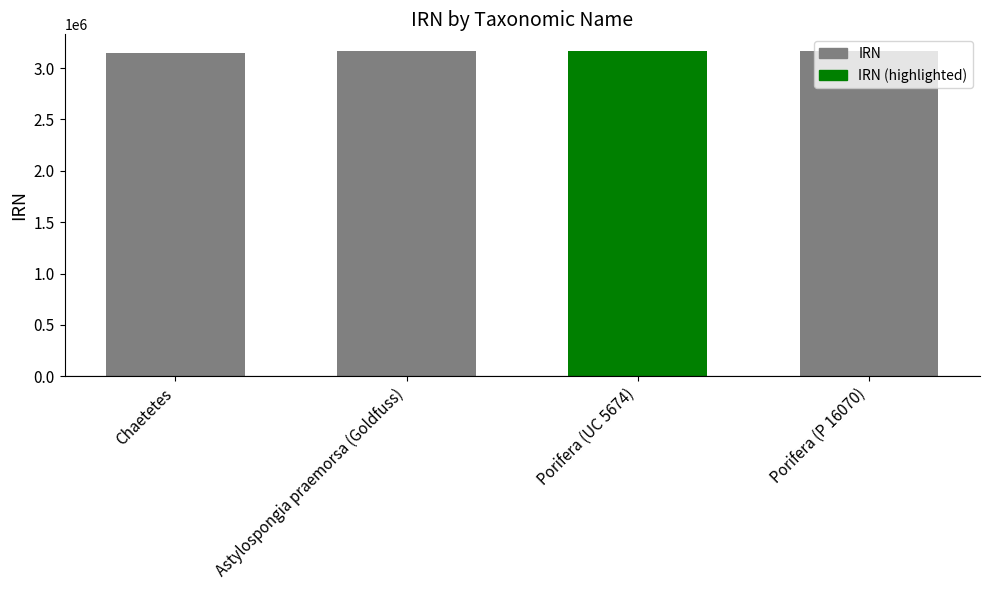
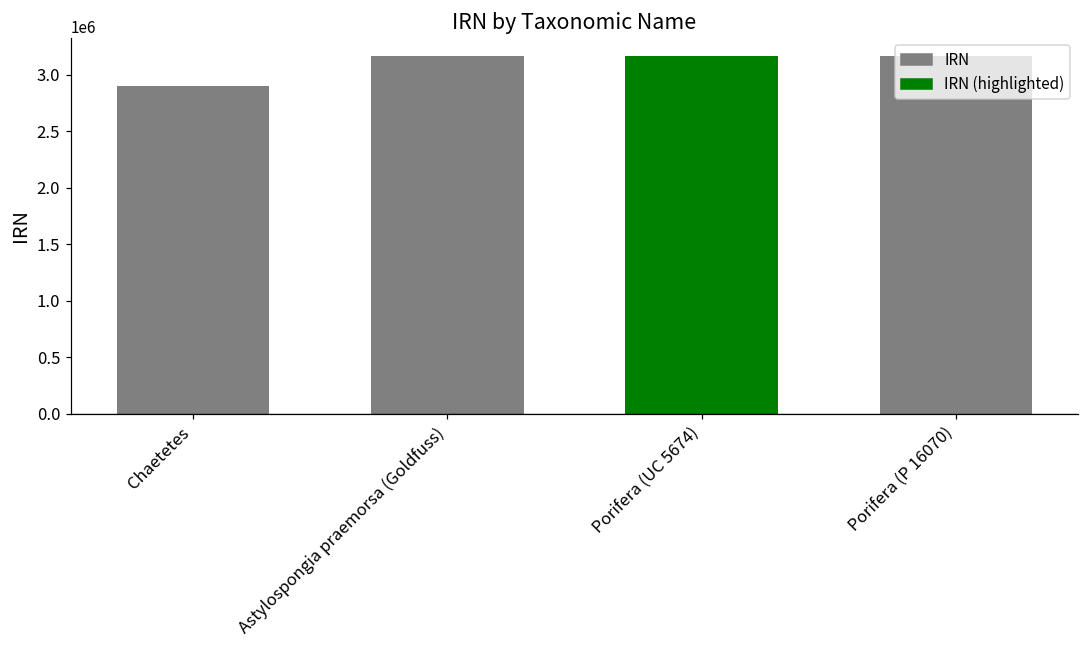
  {
-   "Chaetetes": 3140000,
+   "Chaetetes": 2900000,
    "Astylospongia praemorsa (Goldfuss)": 3170000,
    "Porifera (UC 5674)": 3170000
  }
